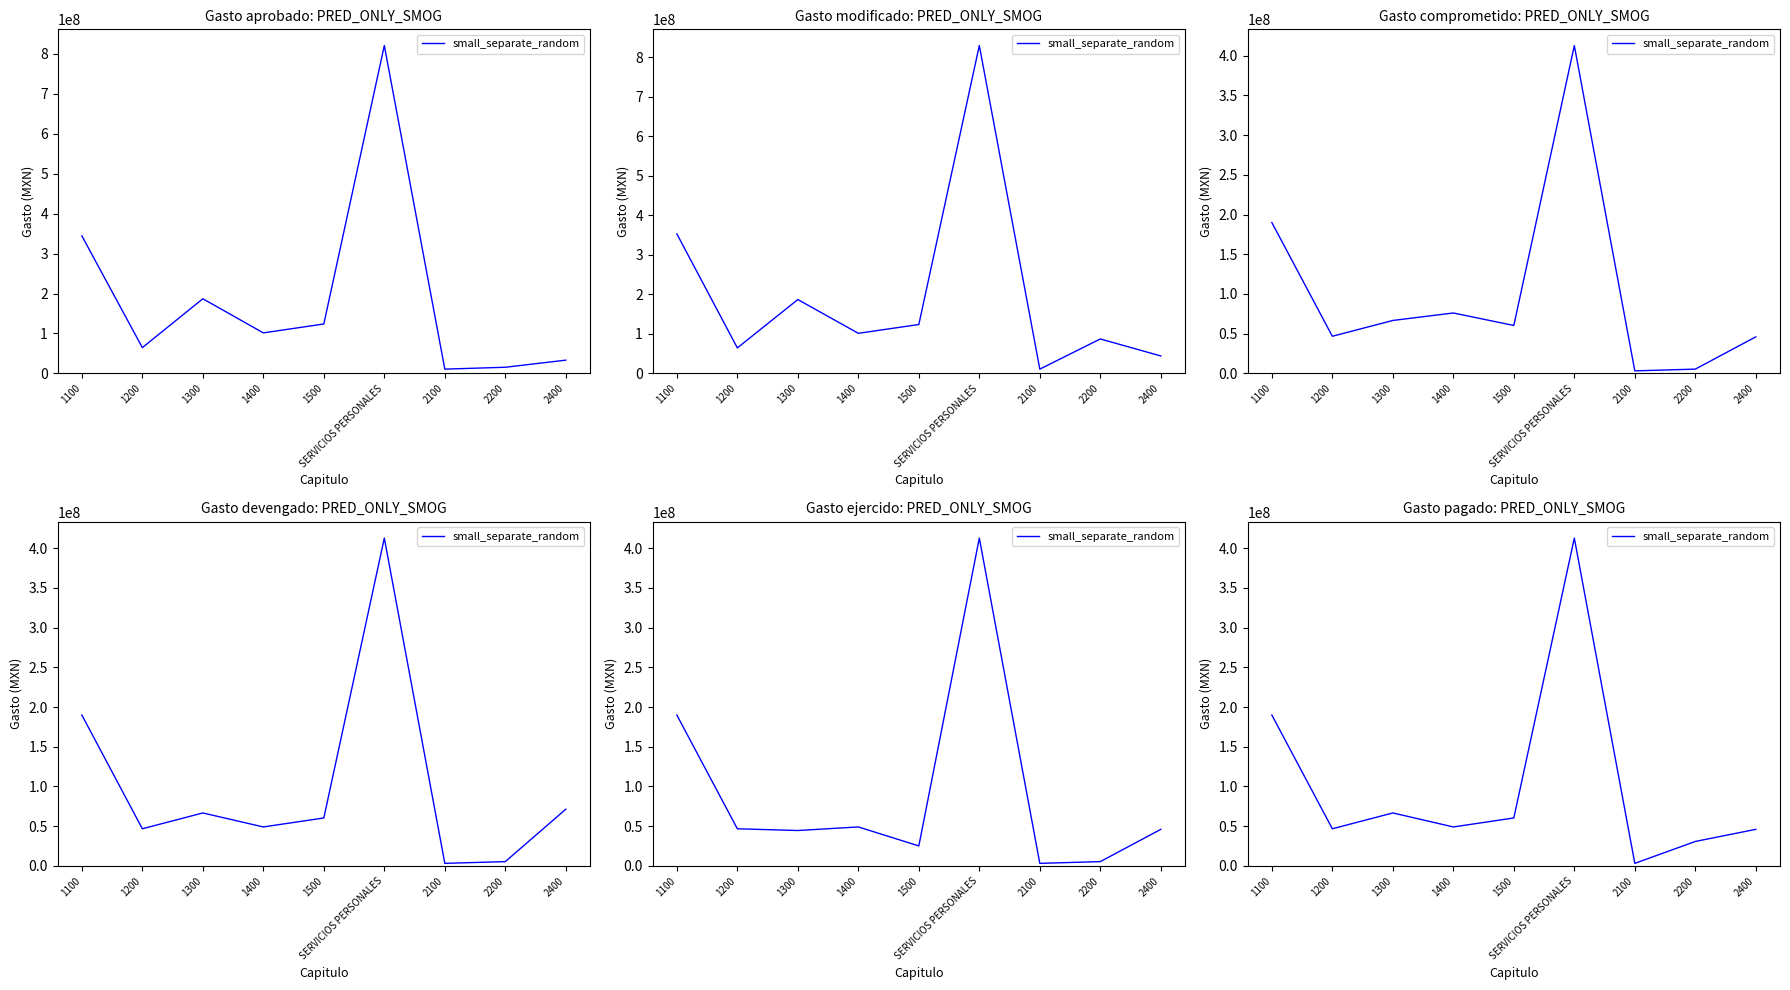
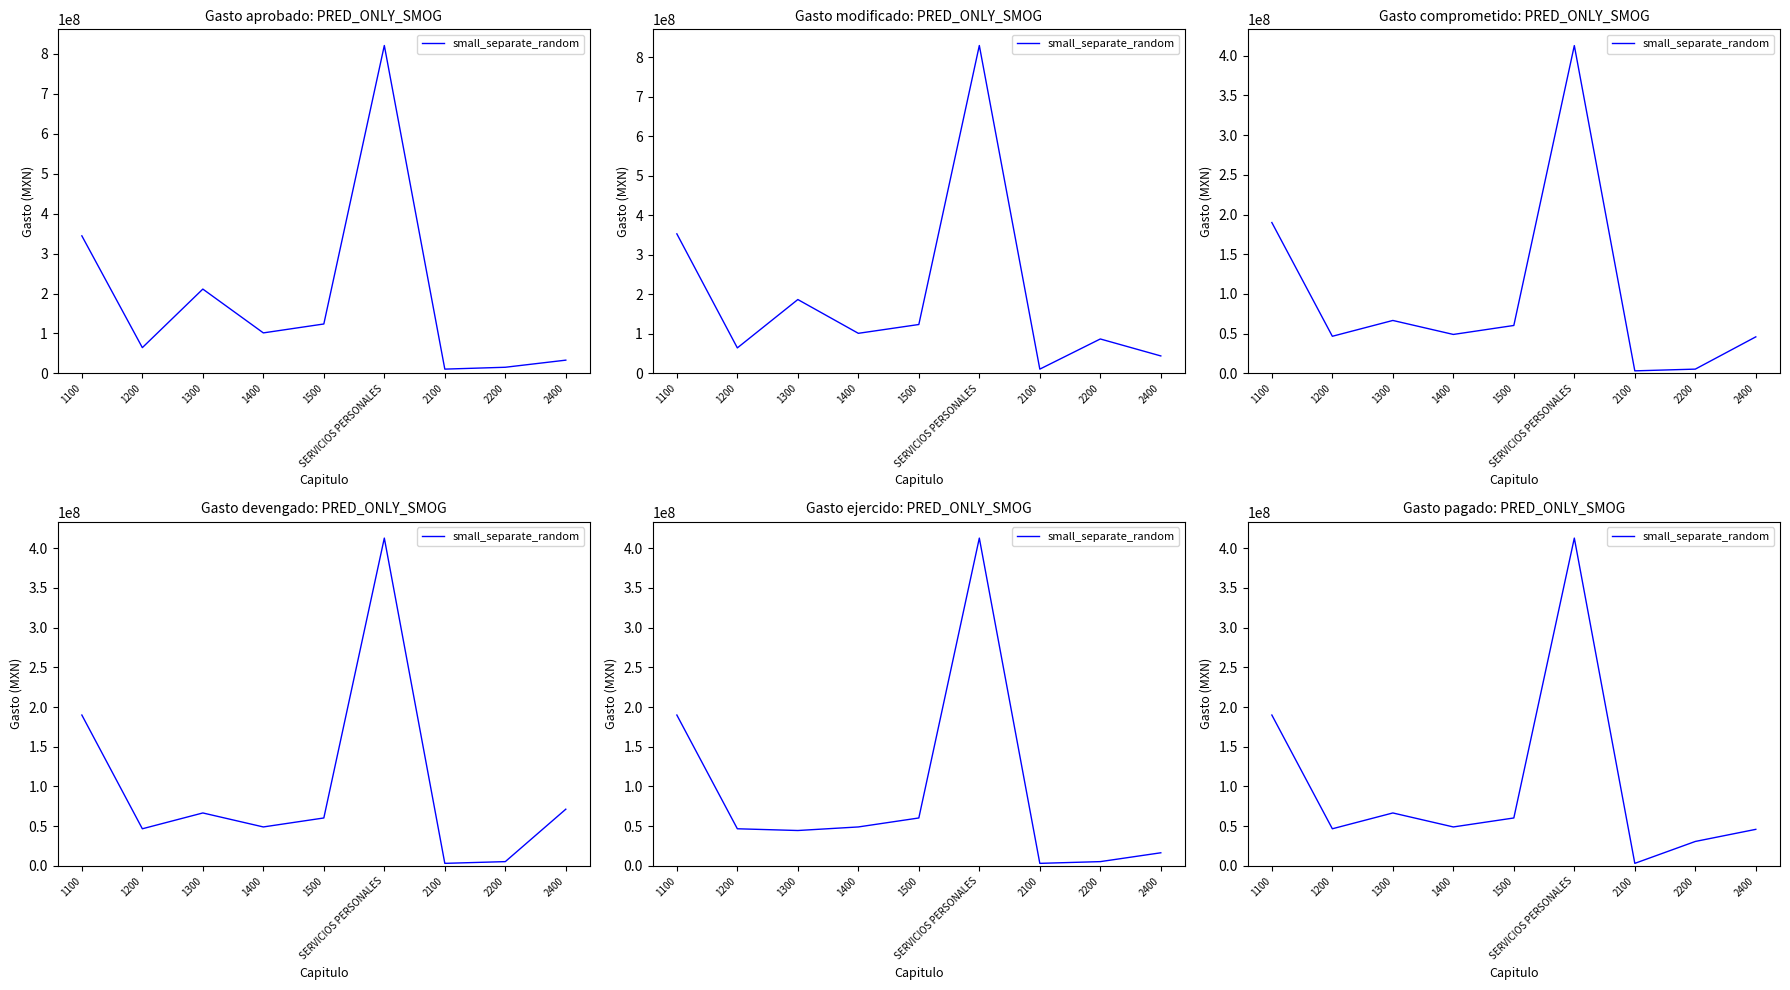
  {
    "Gasto aprobado: PRED_ONLY_SMOG": {
      "1100": 340000000,
      "1200": 60000000,
-     "1300": 190000000,
+     "1300": 210000000,
      "1400": 100000000,
      "1500": 120000000,
      "SERVICIOS PERSONALES": 820000000,
      "2100": 10000000,
      "2200": 20000000,
      "2400": 30000000
    },
    "Gasto modificado: PRED_ONLY_SMOG": {
      "1100": 350000000,
      "1200": 60000000,
      "1300": 190000000,
      "1400": 100000000,
      "1500": 120000000,
      "SERVICIOS PERSONALES": 830000000,
      "2100": 10000000,
      "2200": 90000000,
      "2400": 40000000
    },
    "Gasto comprometido: PRED_ONLY_SMOG": {
      "1100": 190000000,
      "1200": 50000000,
      "1300": 70000000,
-     "1400": 80000000,
+     "1400": 50000000,
      "1500": 60000000,
      "SERVICIOS PERSONALES": 410000000,
      "2100": 0,
      "2200": 10000000,
      "2400": 50000000
    },
    "Gasto devengado: PRED_ONLY_SMOG": {
      "1100": 190000000,
      "1200": 50000000,
      "1300": 70000000,
      "1400": 50000000,
      "1500": 60000000,
      "SERVICIOS PERSONALES": 410000000,
      "2100": 0,
      "2200": 10000000,
      "2400": 70000000
    },
    "Gasto ejercido: PRED_ONLY_SMOG": {
      "1100": 190000000,
      "1200": 50000000,
      "1300": 40000000,
      "1400": 50000000,
-     "1500": 30000000,
+     "1500": 60000000,
      "SERVICIOS PERSONALES": 410000000,
      "2100": 0,
      "2200": 10000000,
-     "2400": 50000000
+     "2400": 20000000
    },
    "Gasto pagado: PRED_ONLY_SMOG": {
      "1100": 190000000,
      "1200": 50000000,
      "1300": 70000000,
      "1400": 50000000,
      "1500": 60000000,
      "SERVICIOS PERSONALES": 410000000,
      "2100": 0,
      "2200": 30000000,
      "2400": 50000000
    }
  }
